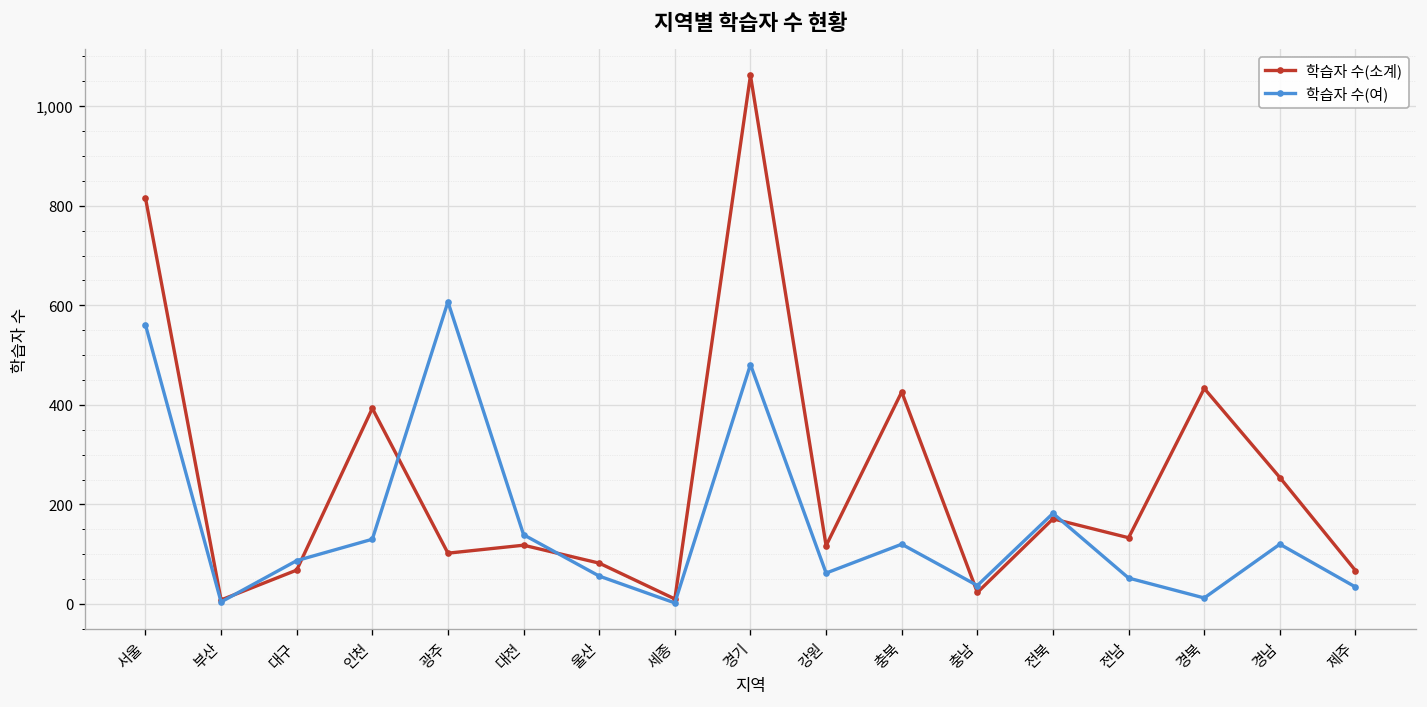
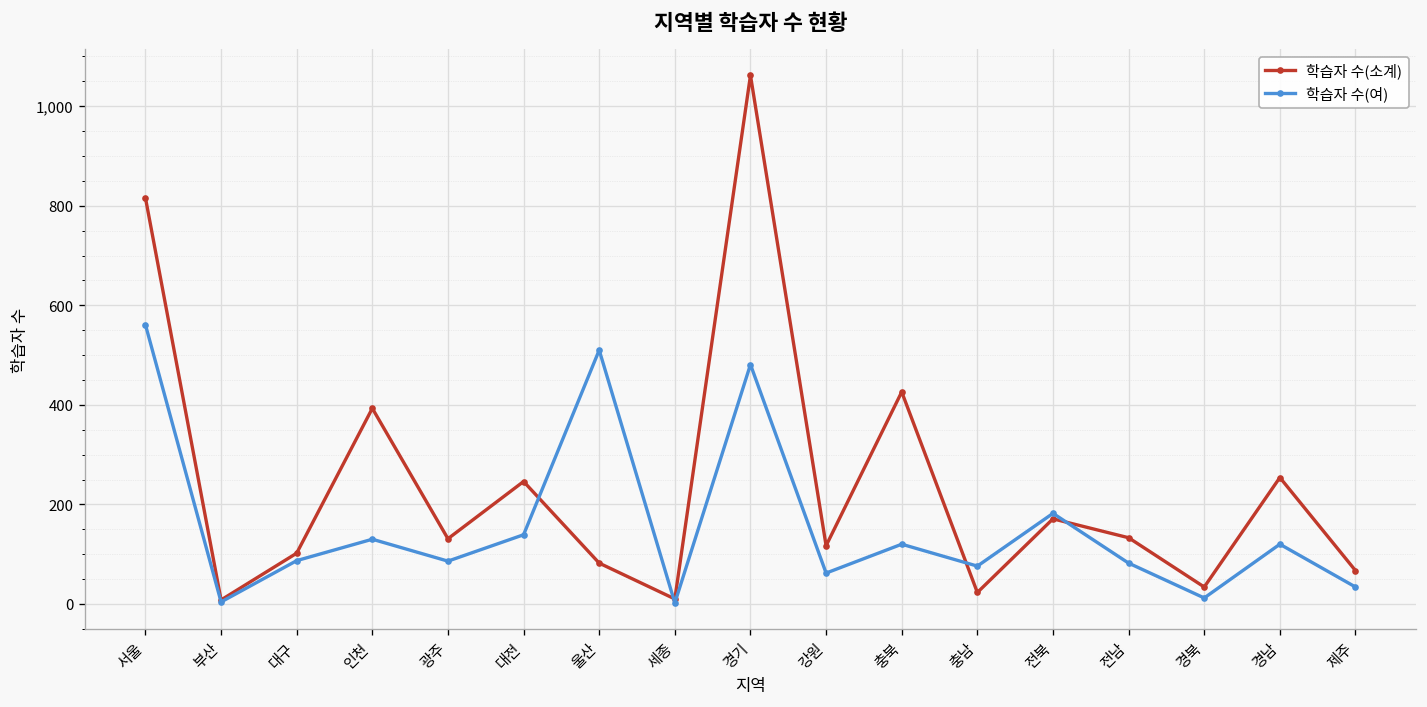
  {
    "학습자 수(소계)": {
      "서울": "820",
-     "대구": "70",
+     "대구": "100",
      "인천": "390",
-     "광주": "100",
-     "대전": "120",
+     "광주": "130",
+     "대전": "250",
      "울산": "80",
      "세종": "10",
      "경기": "1,060",
      "강원": "120",
      "충북": "430",
      "충남": "20",
      "전북": "170",
      "전남": "130",
-     "경북": "430",
+     "경북": "30",
      "경남": "250",
      "제주": "70"
    },
    "학습자 수(여)": {
      "서울": "560",
      "대구": "90",
      "인천": "130",
-     "광주": "610",
+     "광주": "90",
      "대전": "140",
-     "울산": "60",
+     "울산": "510",
      "세종": "0",
      "경기": "480",
      "강원": "60",
      "충북": "120",
-     "충남": "40",
+     "충남": "80",
      "전북": "180",
-     "전남": "50",
+     "전남": "80",
      "경북": "10",
      "경남": "120",
      "제주": "30"
    }
  }
